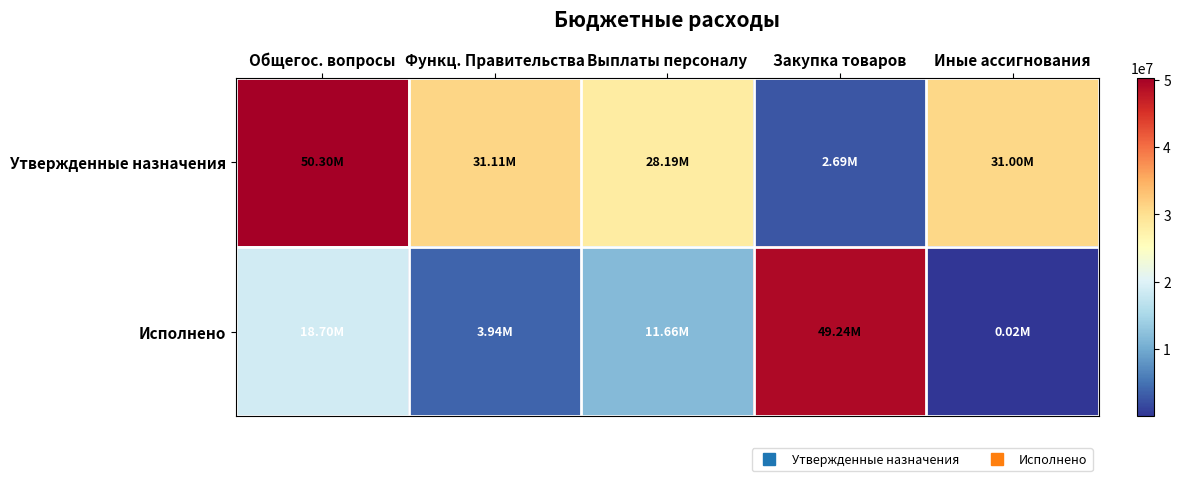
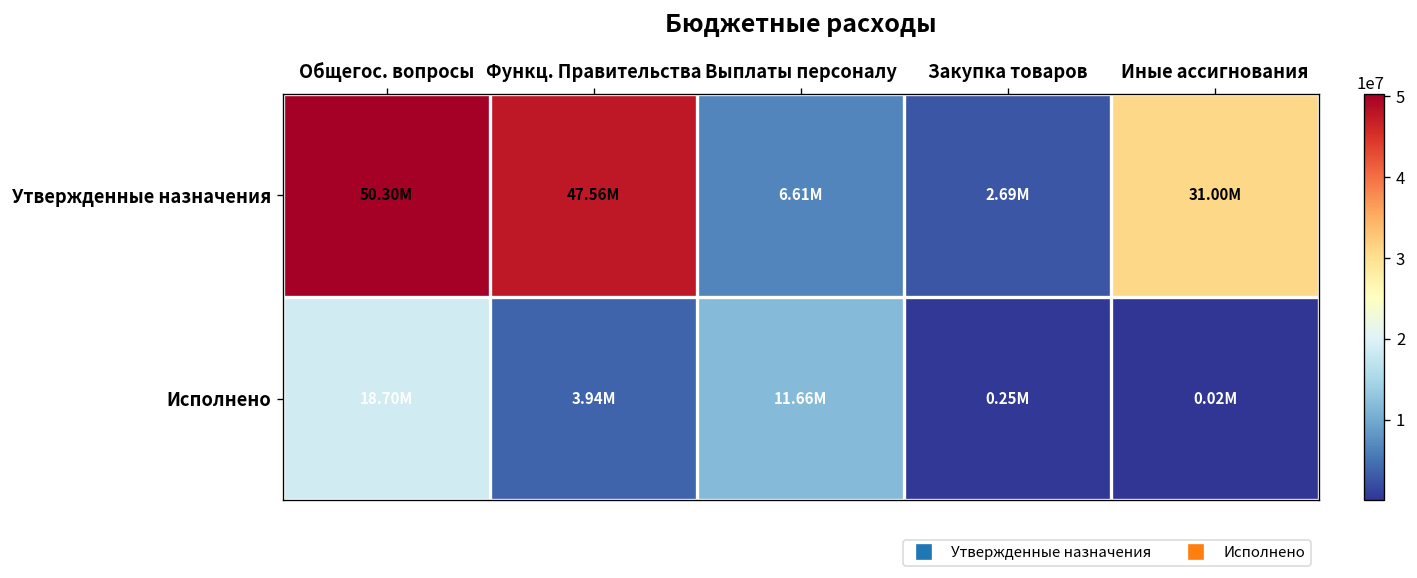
  {
    "Утвержденные назначения": {
      "Общегос. вопросы": "50.30M",
-     "Функц. Правительства": "31.11M",
-     "Выплаты персоналу": "28.19M",
+     "Функц. Правительства": "47.56M",
+     "Выплаты персоналу": "6.61M",
      "Закупка товаров": "2.69M",
      "Иные ассигнования": "31.00M"
    },
    "Исполнено": {
      "Функц. Правительства": "3.94M",
      "Выплаты персоналу": "11.66M",
-     "Закупка товаров": "49.24M",
+     "Закупка товаров": "0.25M",
      "Иные ассигнования": "0.02M"
    }
  }
